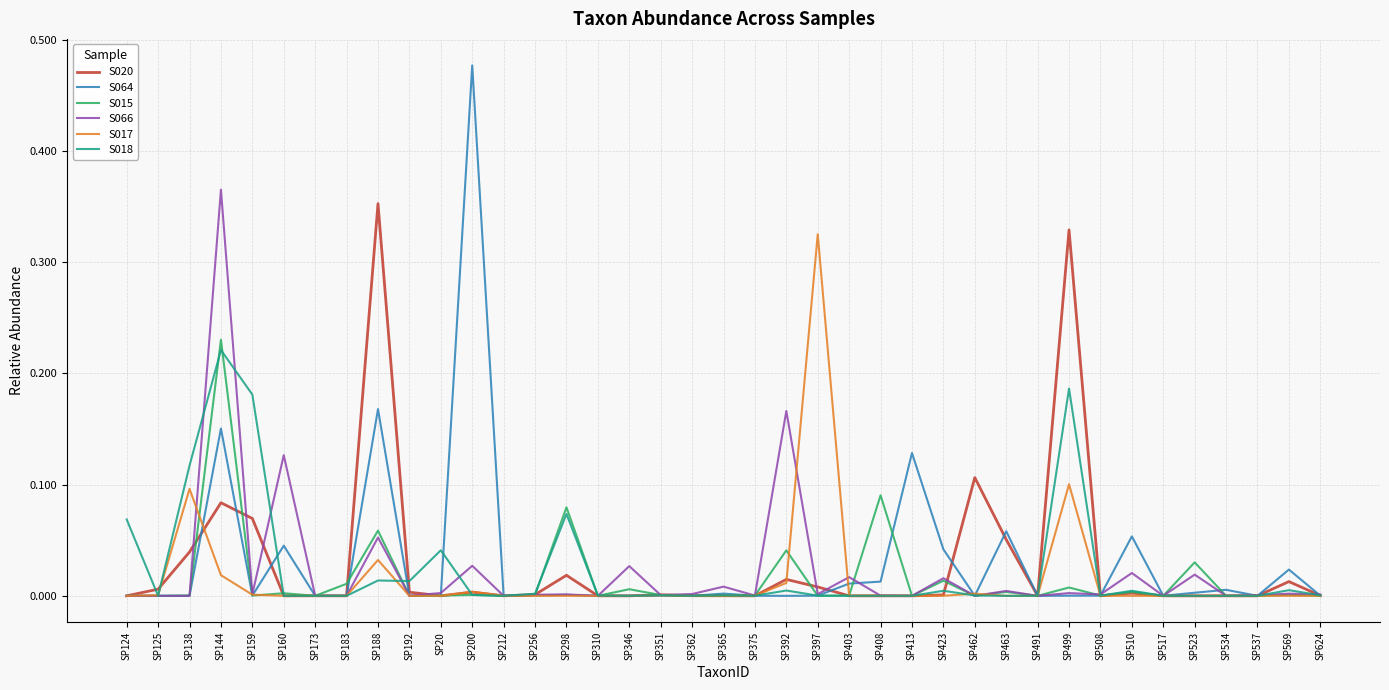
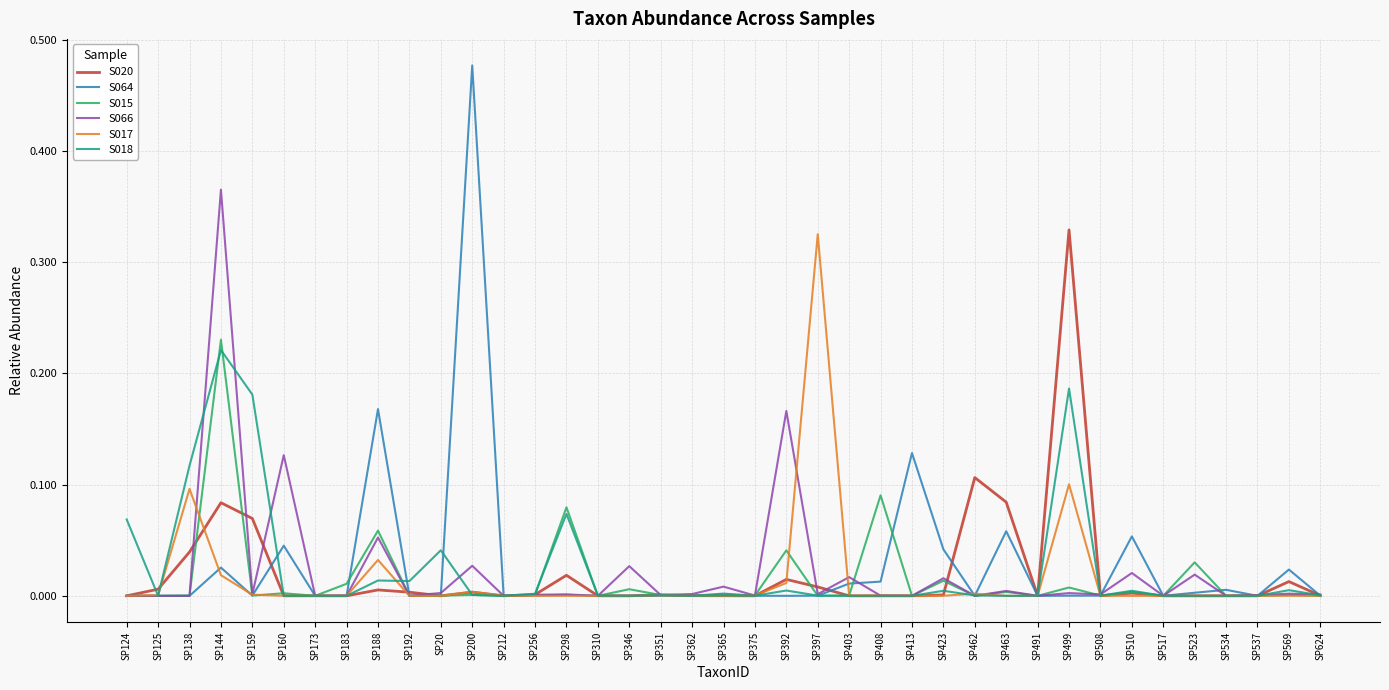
  {
    "S020": {
      "SP125": 0.006,
      "SP138": 0.039,
      "SP144": 0.084,
      "SP159": 0.070,
-     "SP188": 0.352,
+     "SP188": 0.005,
      "SP192": 0.003,
      "SP298": 0.018,
      "SP392": 0.015,
      "SP397": 0.008,
      "SP462": 0.106,
-     "SP463": 0.051,
+     "SP463": 0.084,
      "SP499": 0.329,
      "SP569": 0.013
    },
    "S064": {
-     "SP144": 0.150,
+     "SP144": 0.025,
      "SP160": 0.045,
      "SP188": 0.168,
      "SP200": 0.477,
      "SP392": 0.000,
      "SP403": 0.011,
      "SP408": 0.013,
      "SP413": 0.128,
      "SP423": 0.042,
      "SP463": 0.058,
      "SP499": 0.000,
      "SP510": 0.053,
      "SP523": 0.003,
      "SP534": 0.005,
      "SP569": 0.024
    },
    "S066": {
      "SP144": 0.365,
      "SP160": 0.126,
      "SP188": 0.052,
      "SP20": 0.003,
      "SP200": 0.027,
      "SP346": 0.027,
      "SP365": 0.008,
      "SP392": 0.166,
      "SP403": 0.017,
      "SP499": 0.002,
      "SP510": 0.021,
      "SP523": 0.019
    },
    "S017": {
      "SP138": 0.096,
      "SP144": 0.019,
      "SP188": 0.032,
      "SP392": 0.012,
      "SP397": 0.325,
      "SP499": 0.100,
      "SP510": 0.000
    }
  }
